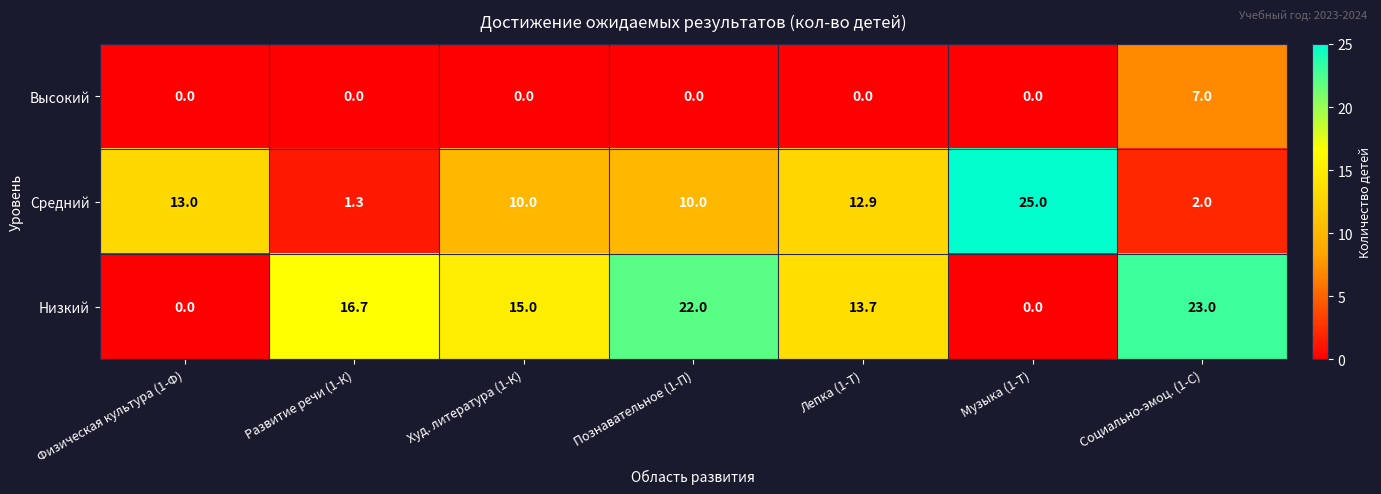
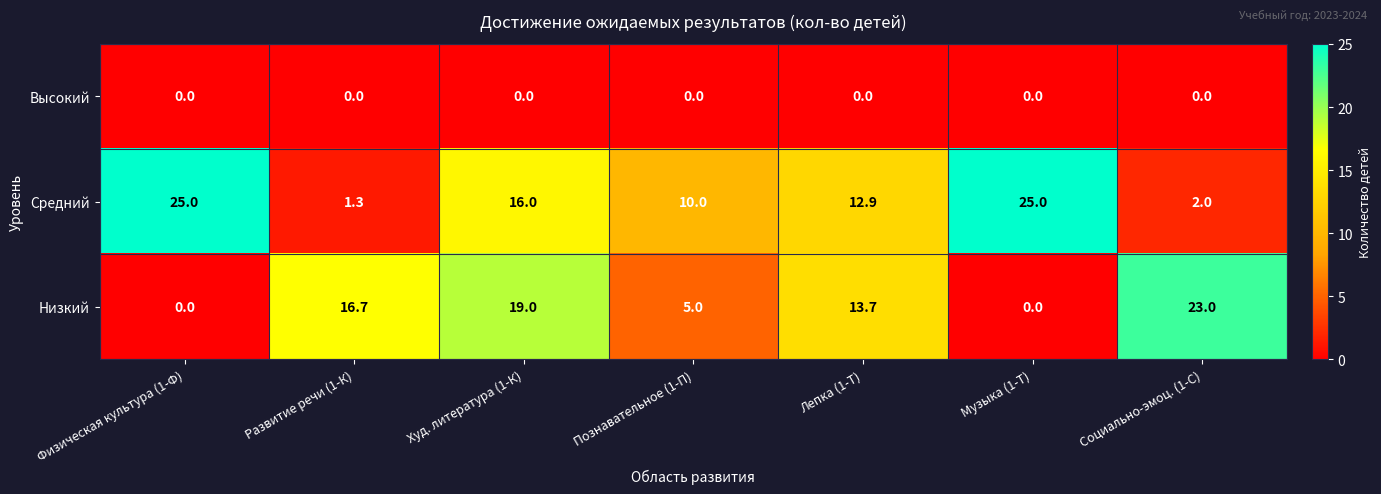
  {
    "Высокий": {
      "Физическая культура (1-Ф)": 0.0,
      "Развитие речи (1-К)": 0.0,
      "Худ. литература (1-К)": 0.0,
      "Познавательное (1-П)": 0.0,
      "Лепка (1-Т)": 0.0,
      "Музыка (1-Т)": 0.0,
-     "Социально-эмоц. (1-С)": 7.0
+     "Социально-эмоц. (1-С)": 0.0
    },
    "Средний": {
-     "Физическая культура (1-Ф)": 13.0,
+     "Физическая культура (1-Ф)": 25.0,
      "Развитие речи (1-К)": 1.3,
-     "Худ. литература (1-К)": 10.0,
+     "Худ. литература (1-К)": 16.0,
      "Познавательное (1-П)": 10.0,
      "Лепка (1-Т)": 12.9,
      "Музыка (1-Т)": 25.0,
      "Социально-эмоц. (1-С)": 2.0
    },
    "Низкий": {
      "Физическая культура (1-Ф)": 0.0,
      "Развитие речи (1-К)": 16.7,
-     "Худ. литература (1-К)": 15.0,
-     "Познавательное (1-П)": 22.0,
+     "Худ. литература (1-К)": 19.0,
+     "Познавательное (1-П)": 5.0,
      "Лепка (1-Т)": 13.7,
      "Музыка (1-Т)": 0.0,
      "Социально-эмоц. (1-С)": 23.0
    }
  }
